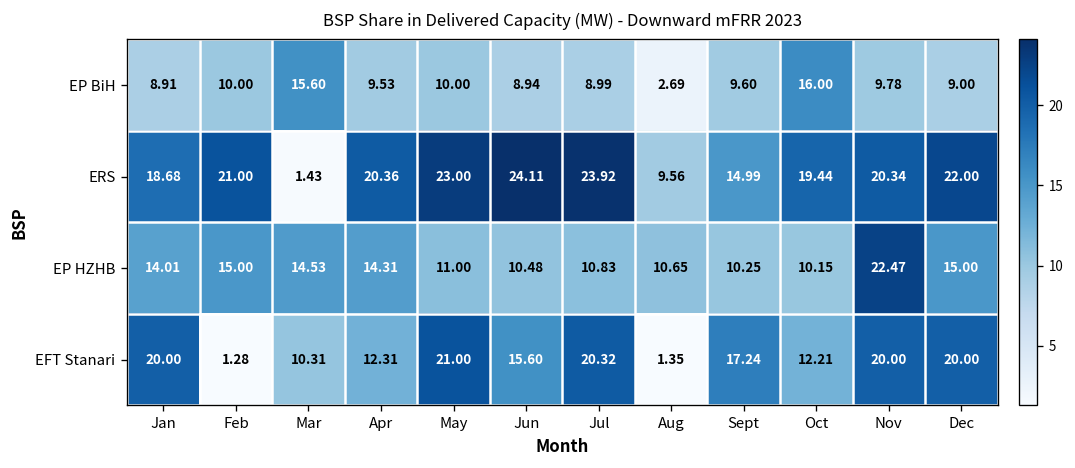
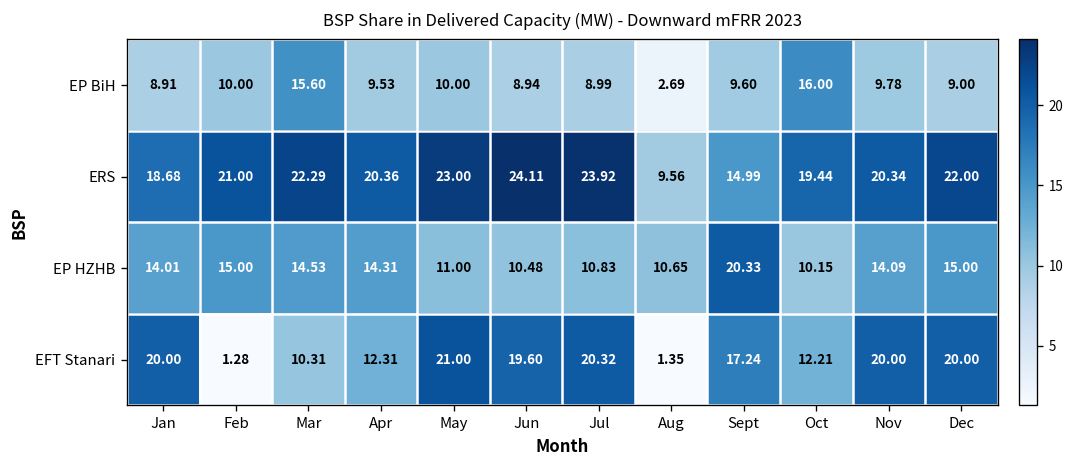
  {
    "EP BiH": {
      "Jan": 8.91,
      "Feb": 10.00,
      "Mar": 15.60,
      "Apr": 9.53,
      "May": 10.00,
      "Jun": 8.94,
      "Jul": 8.99,
      "Aug": 2.69,
      "Sept": 9.60,
      "Oct": 16.00,
      "Nov": 9.78,
      "Dec": 9.00
    },
    "ERS": {
      "Jan": 18.68,
      "Feb": 21.00,
-     "Mar": 1.43,
+     "Mar": 22.29,
      "Apr": 20.36,
      "May": 23.00,
      "Jun": 24.11,
      "Jul": 23.92,
      "Aug": 9.56,
      "Sept": 14.99,
      "Oct": 19.44,
      "Nov": 20.34,
      "Dec": 22.00
    },
    "EP HZHB": {
      "Jan": 14.01,
      "Feb": 15.00,
      "Mar": 14.53,
      "Apr": 14.31,
      "May": 11.00,
      "Jun": 10.48,
      "Jul": 10.83,
      "Aug": 10.65,
-     "Sept": 10.25,
+     "Sept": 20.33,
      "Oct": 10.15,
-     "Nov": 22.47,
+     "Nov": 14.09,
      "Dec": 15.00
    },
    "EFT Stanari": {
      "Jan": 20.00,
      "Feb": 1.28,
      "Mar": 10.31,
      "Apr": 12.31,
      "May": 21.00,
-     "Jun": 15.60,
+     "Jun": 19.60,
      "Jul": 20.32,
      "Aug": 1.35,
      "Sept": 17.24,
      "Oct": 12.21,
      "Nov": 20.00,
      "Dec": 20.00
    }
  }
